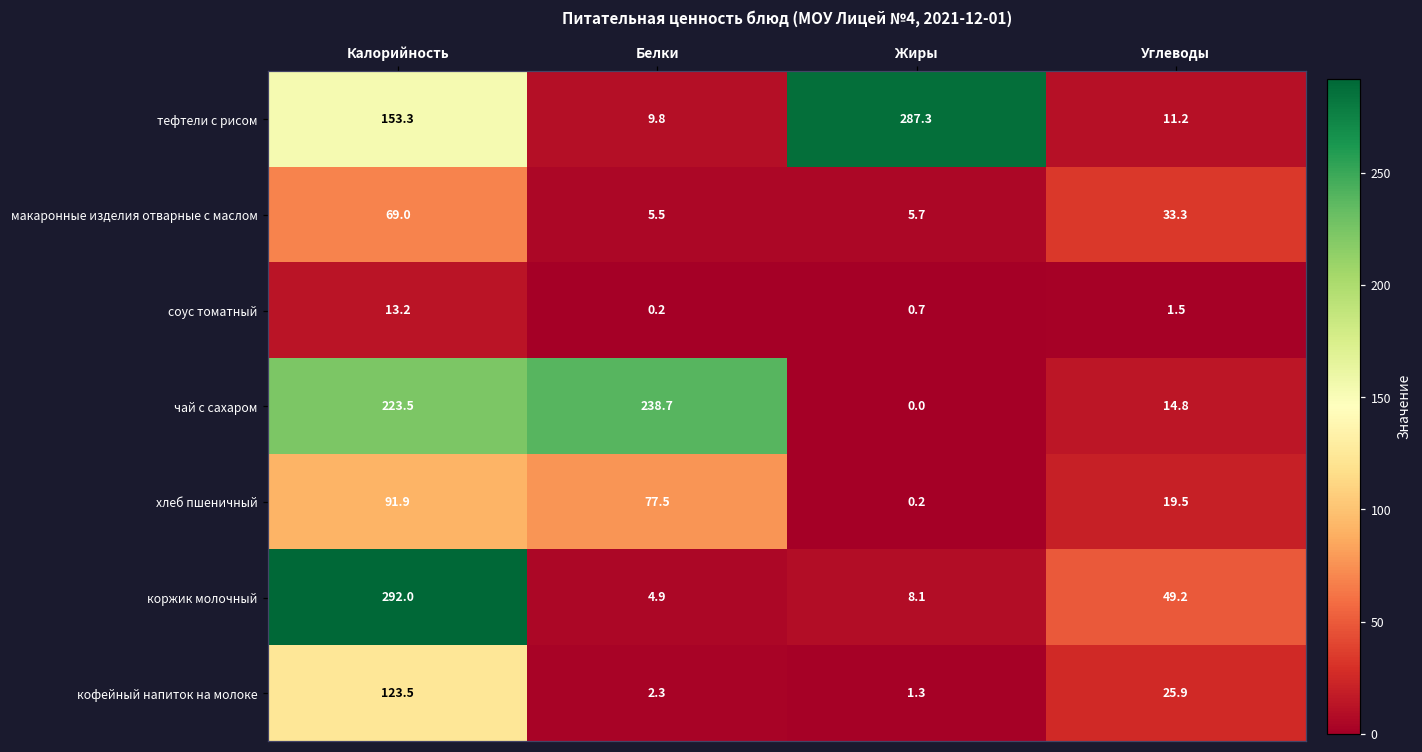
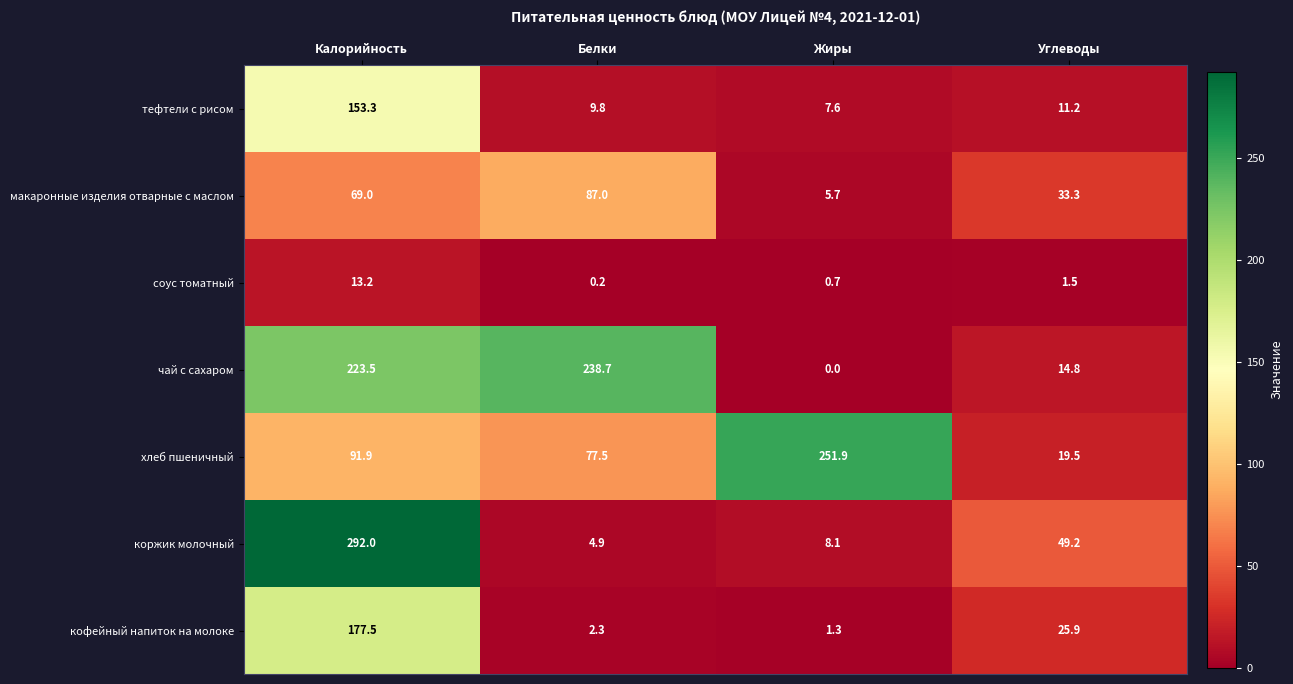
  {
    "тефтели с рисом": {
      "Калорийность": 153.3,
      "Белки": 9.8,
-     "Жиры": 287.3,
+     "Жиры": 7.6,
      "Углеводы": 11.2
    },
    "макаронные изделия отварные с маслом": {
      "Калорийность": 69.0,
-     "Белки": 5.5,
+     "Белки": 87.0,
      "Жиры": 5.7,
      "Углеводы": 33.3
    },
    "соус томатный": {
      "Калорийность": 13.2,
      "Белки": 0.2,
      "Жиры": 0.7,
      "Углеводы": 1.5
    },
    "чай с сахаром": {
      "Калорийность": 223.5,
      "Белки": 238.7,
      "Жиры": 0.0,
      "Углеводы": 14.8
    },
    "хлеб пшеничный": {
      "Калорийность": 91.9,
      "Белки": 77.5,
-     "Жиры": 0.2,
+     "Жиры": 251.9,
      "Углеводы": 19.5
    },
    "коржик молочный": {
      "Калорийность": 292.0,
      "Белки": 4.9,
      "Жиры": 8.1,
      "Углеводы": 49.2
    },
    "кофейный напиток на молоке": {
-     "Калорийность": 123.5,
+     "Калорийность": 177.5,
      "Белки": 2.3,
      "Жиры": 1.3,
      "Углеводы": 25.9
    }
  }
